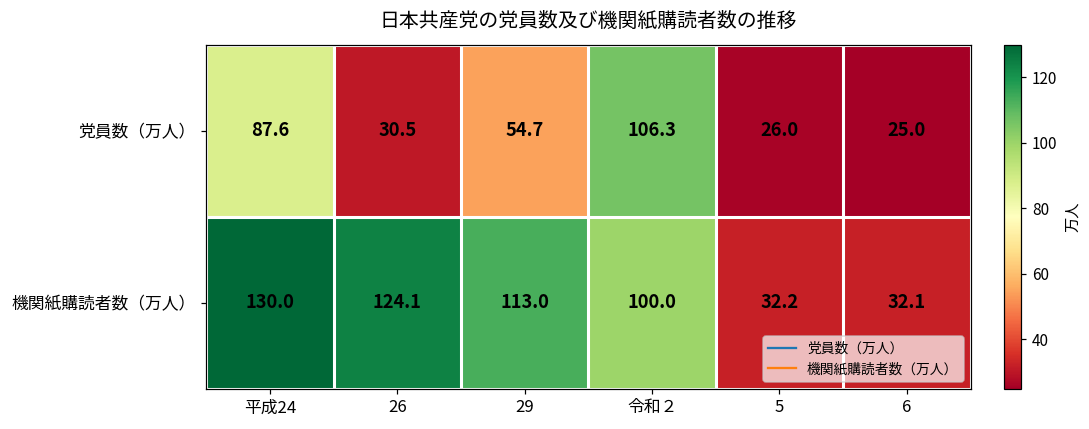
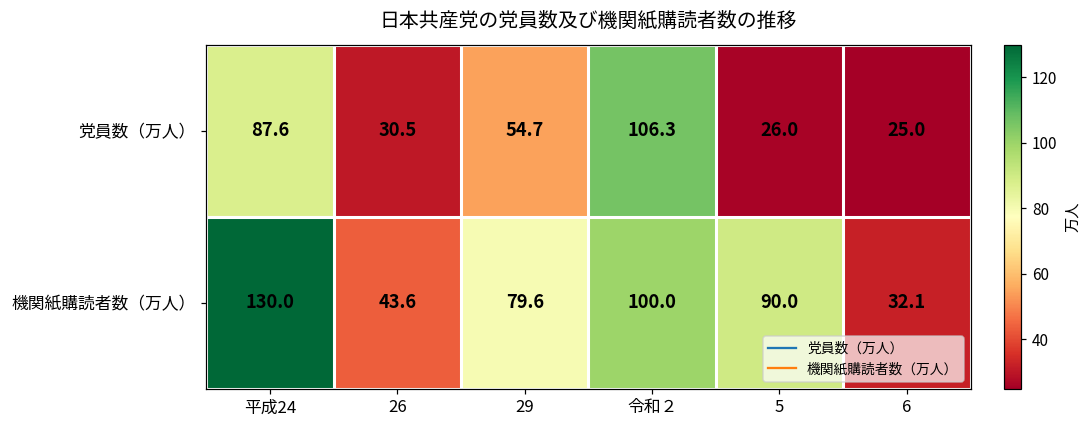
  {
    "党員数（万人）": {
      "平成24": 87.6,
      "26": 30.5,
      "29": 54.7,
      "令和２": 106.3,
      "5": 26.0,
      "6": 25.0
    },
    "機関紙購読者数（万人）": {
      "平成24": 130.0,
-     "26": 124.1,
-     "29": 113.0,
+     "26": 43.6,
+     "29": 79.6,
      "令和２": 100.0,
-     "5": 32.2,
+     "5": 90.0,
      "6": 32.1
    }
  }
